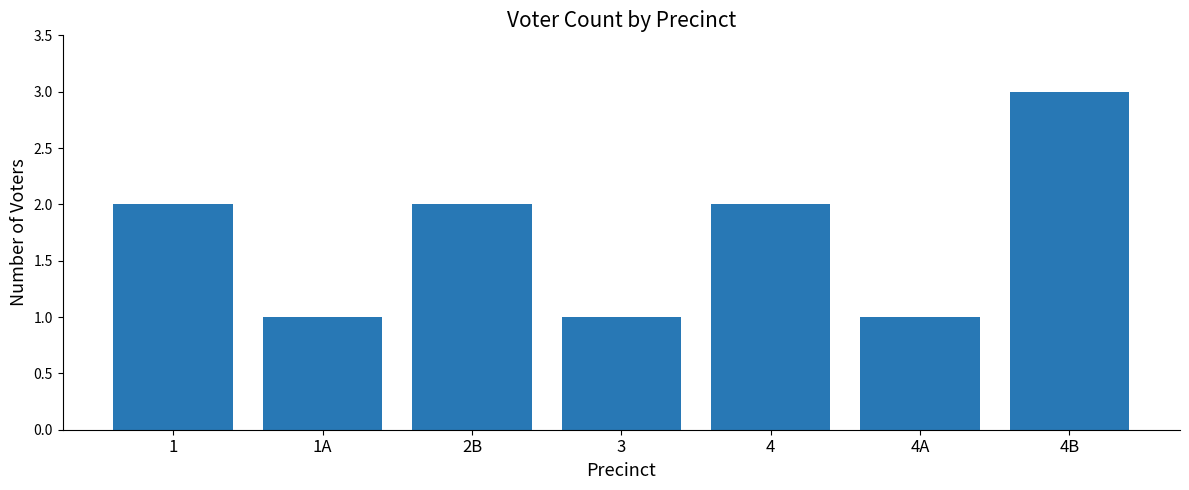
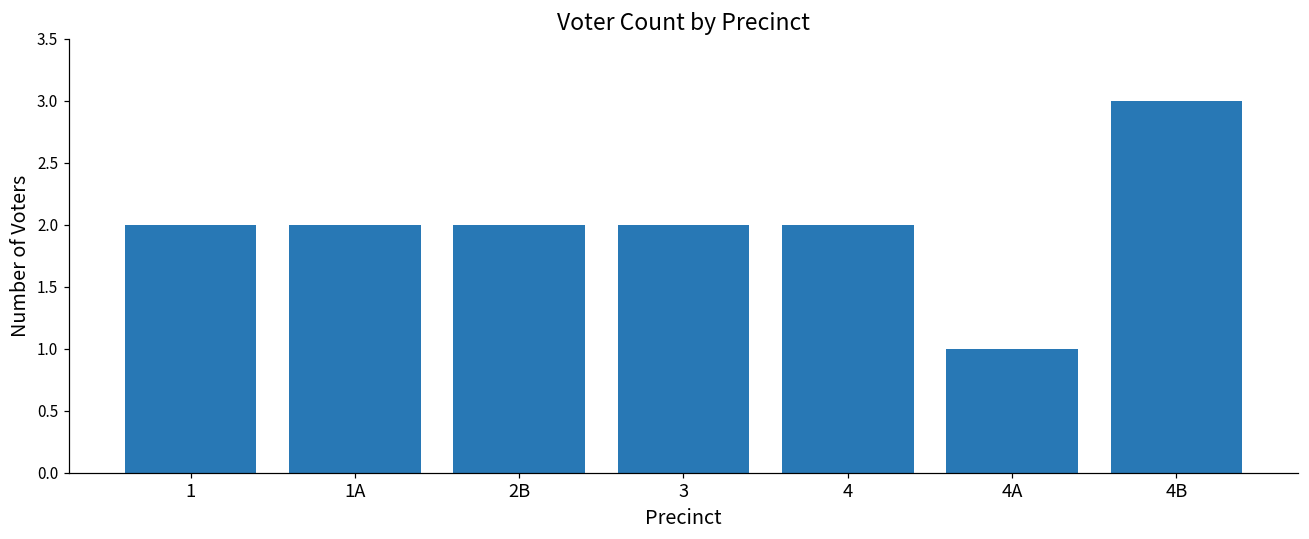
  {
    "1": 2,
-   "1A": 1,
+   "1A": 2,
    "2B": 2,
-   "3": 1,
+   "3": 2,
    "4": 2,
    "4A": 1,
    "4B": 3
  }
